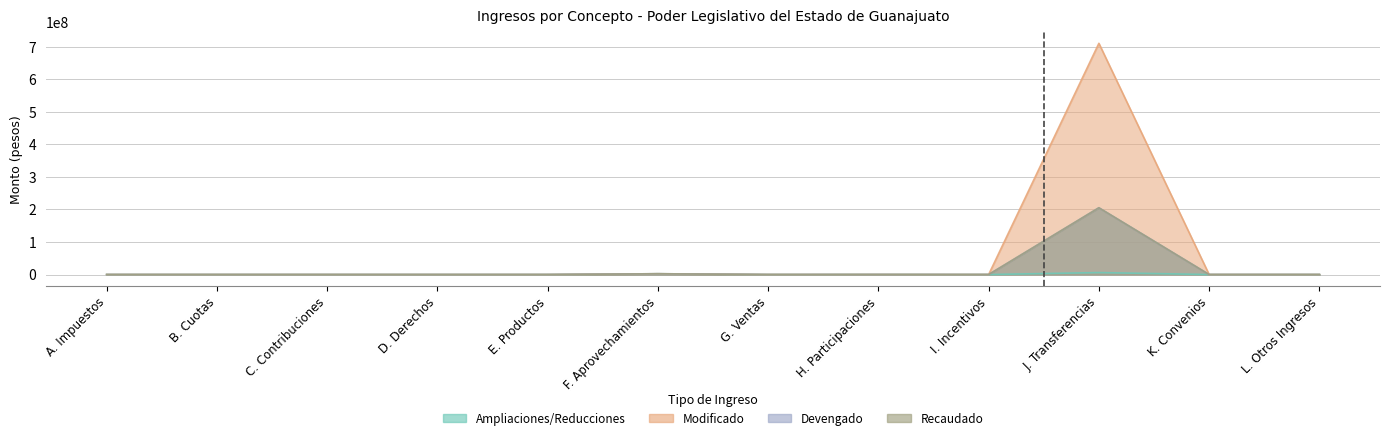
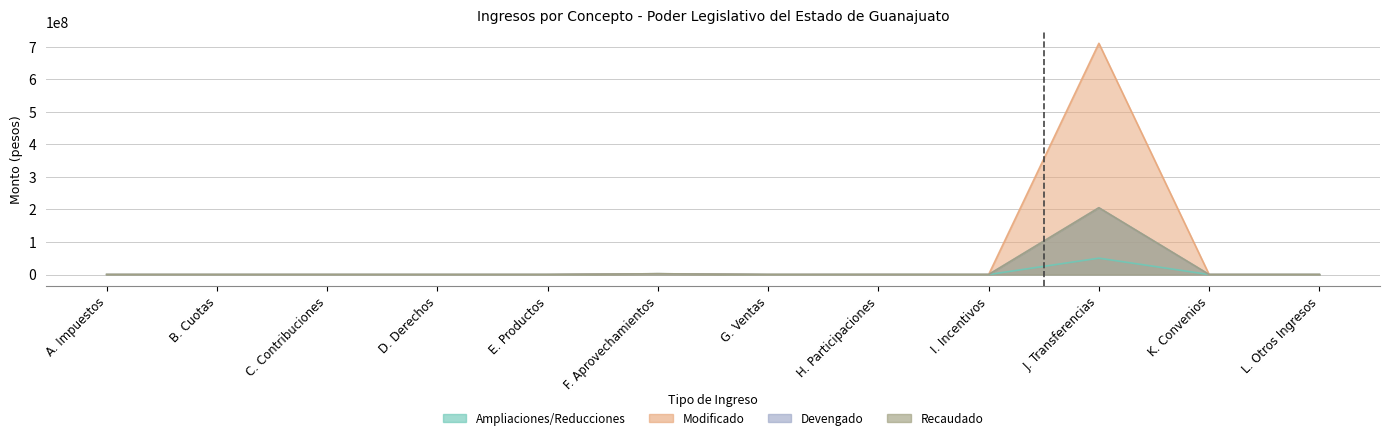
  {
    "Ampliaciones/Reducciones": {
-     "J. Transferencias": 10000000
+     "J. Transferencias": 50000000
    }
  }
